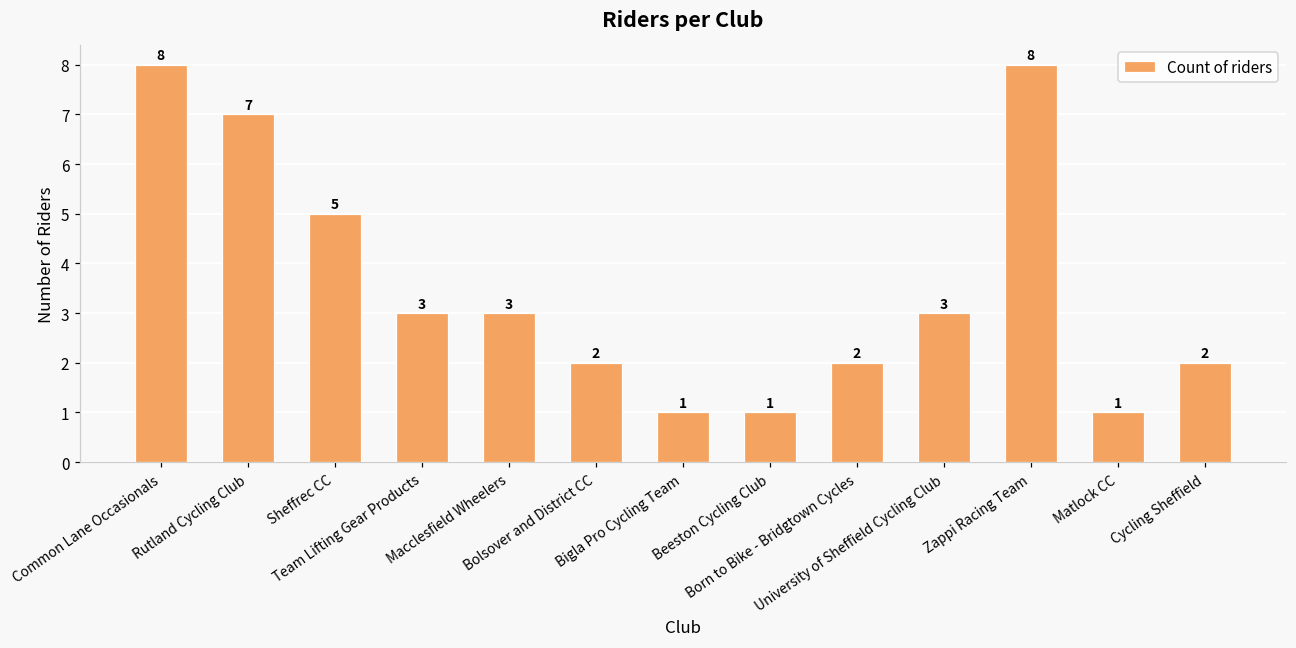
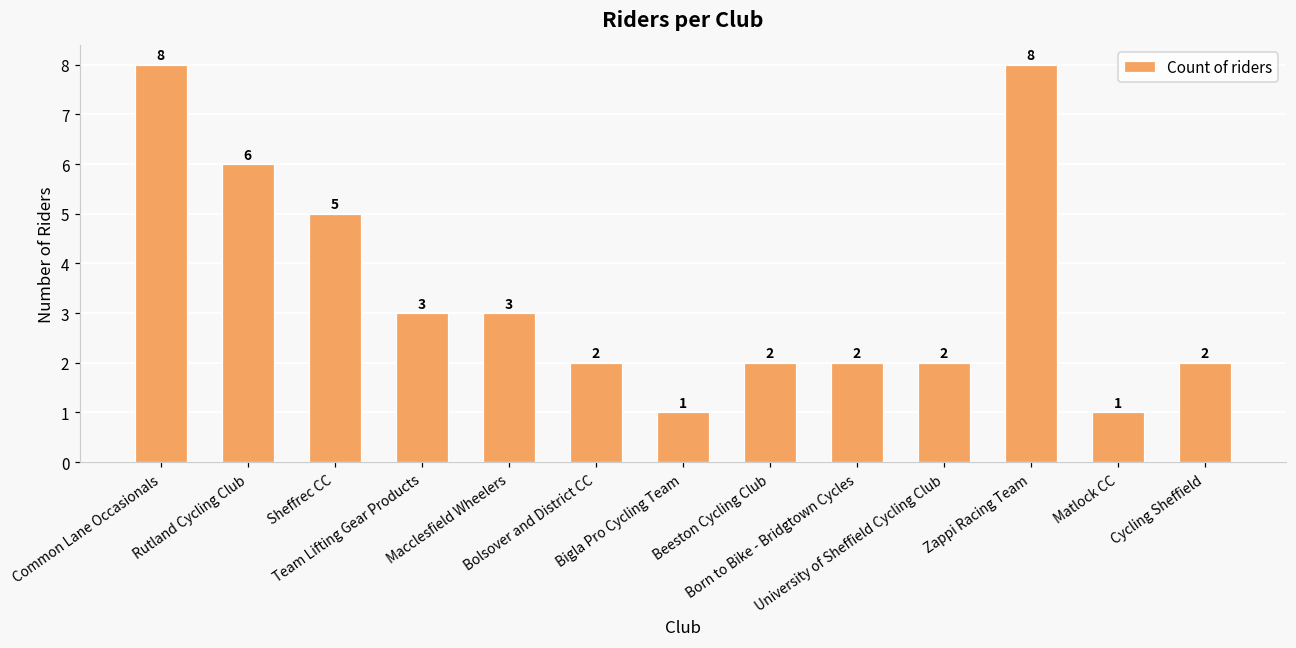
  {
    "Common Lane Occasionals": 8,
-   "Rutland Cycling Club": 7,
+   "Rutland Cycling Club": 6,
    "Sheffrec CC": 5,
    "Team Lifting Gear Products": 3,
    "Macclesfield Wheelers": 3,
    "Bolsover and District CC": 2,
    "Bigla Pro Cycling Team": 1,
-   "Beeston Cycling Club": 1,
+   "Beeston Cycling Club": 2,
    "Born to Bike - Bridgtown Cycles": 2,
-   "University of Sheffield Cycling Club": 3,
+   "University of Sheffield Cycling Club": 2,
    "Zappi Racing Team": 8,
    "Matlock CC": 1,
    "Cycling Sheffield": 2
  }
